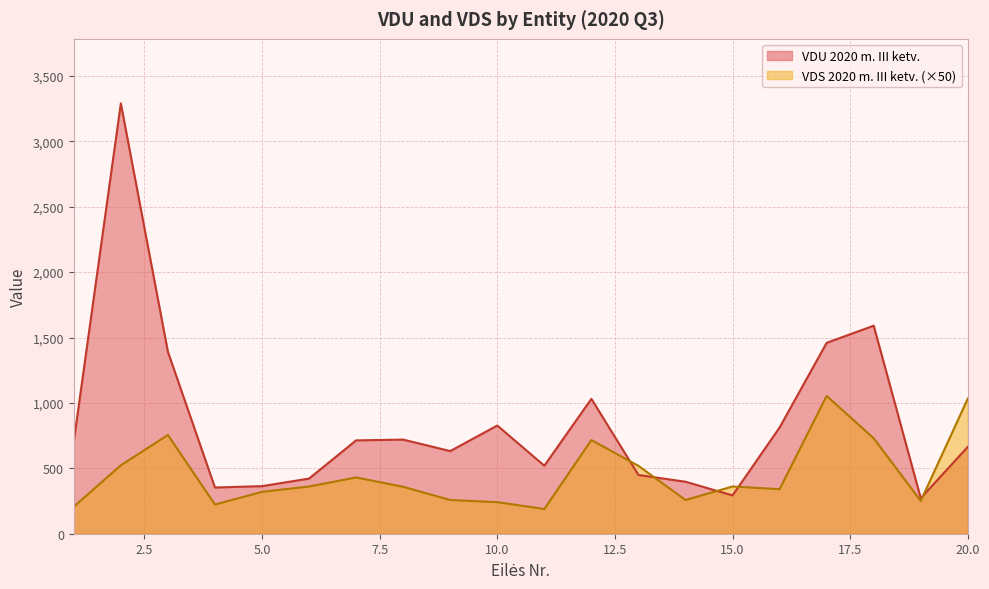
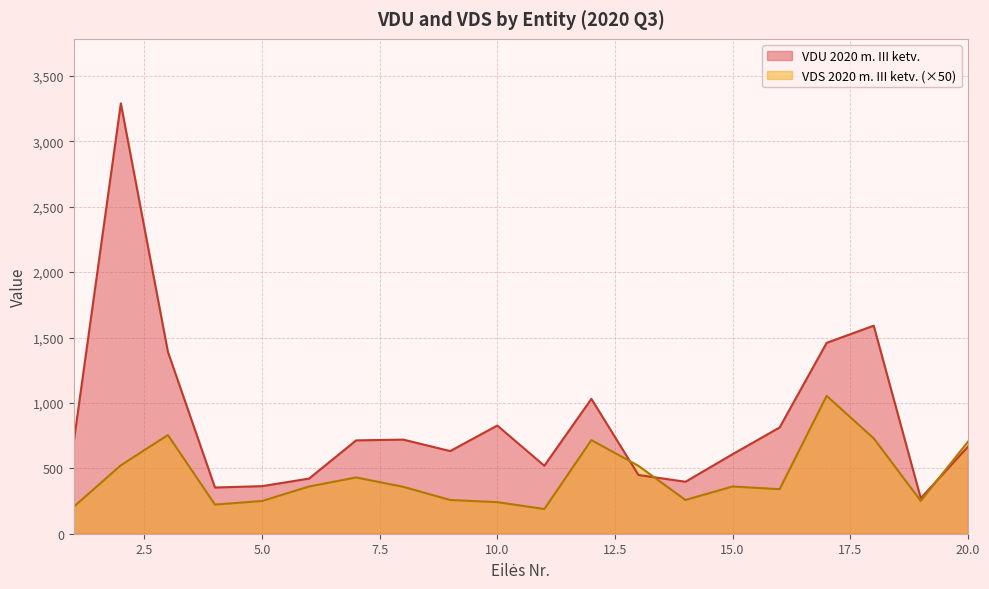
  {
    "VDU 2020 m. III ketv.": {
      "5.0": "360",
      "10.0": "830",
-     "15.0": "290",
+     "15.0": "610",
      "20.0": "660"
    },
    "VDS 2020 m. III ketv. (×50)": {
-     "5.0": "320",
+     "5.0": "250",
      "10.0": "240",
      "15.0": "360",
-     "20.0": "1,030"
+     "20.0": "700"
    }
  }
